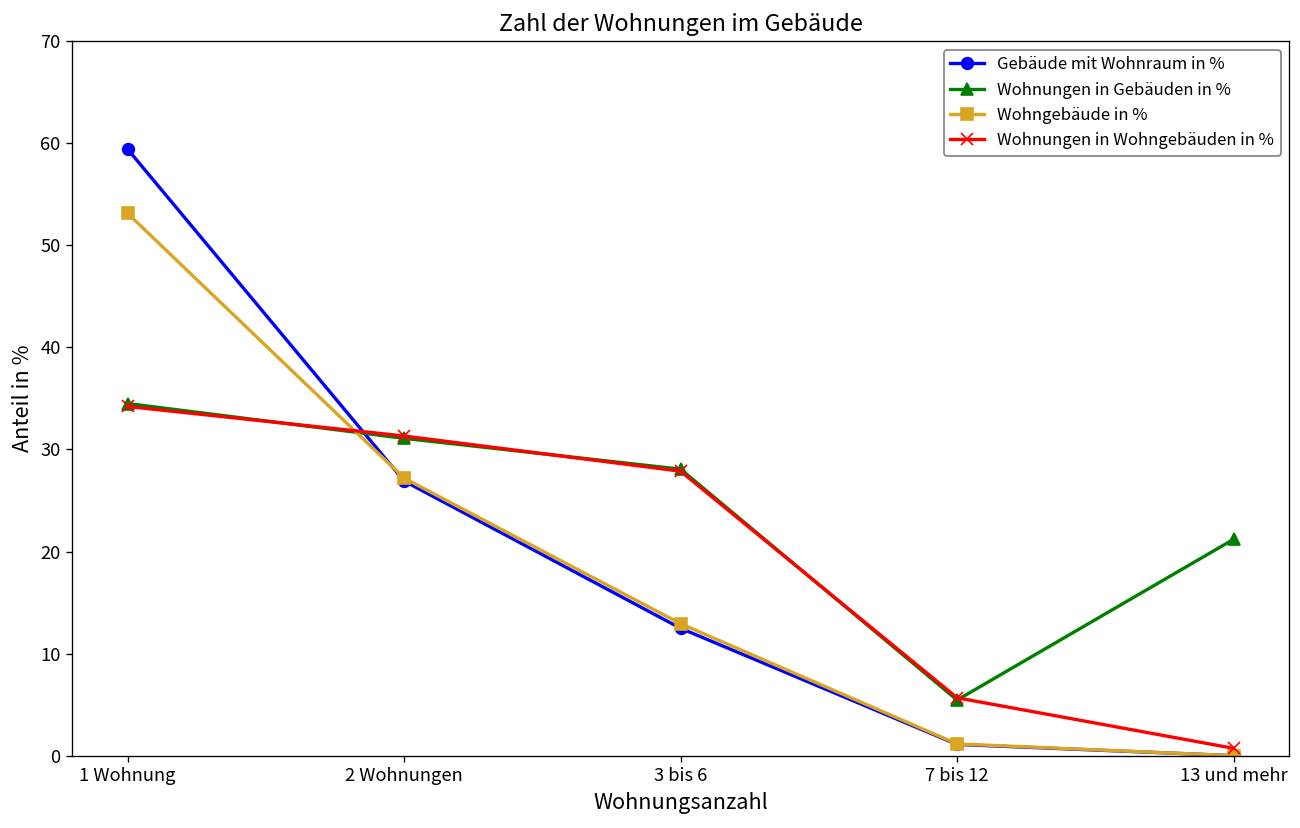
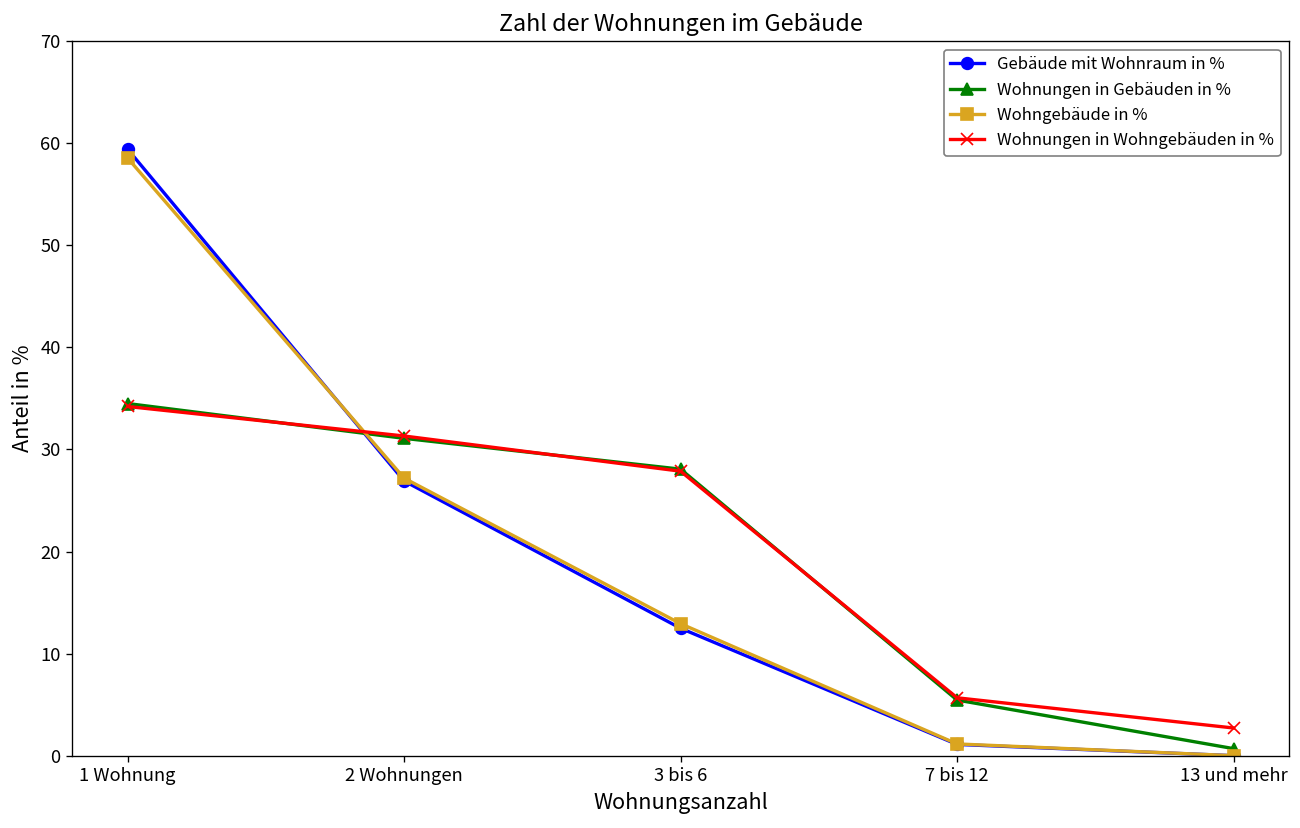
  {
    "Gebäude mit Wohnraum in %": {
      "1 Wohnung": 59,
      "3 bis 6": 12
    },
    "Wohnungen in Gebäuden in %": {
-     "13 und mehr": 21
+     "13 und mehr": 1
    },
    "Wohngebäude in %": {
-     "1 Wohnung": 53,
+     "1 Wohnung": 59,
      "3 bis 6": 13
    },
    "Wohnungen in Wohngebäuden in %": {
-     "13 und mehr": 1
+     "13 und mehr": 3
    }
  }
